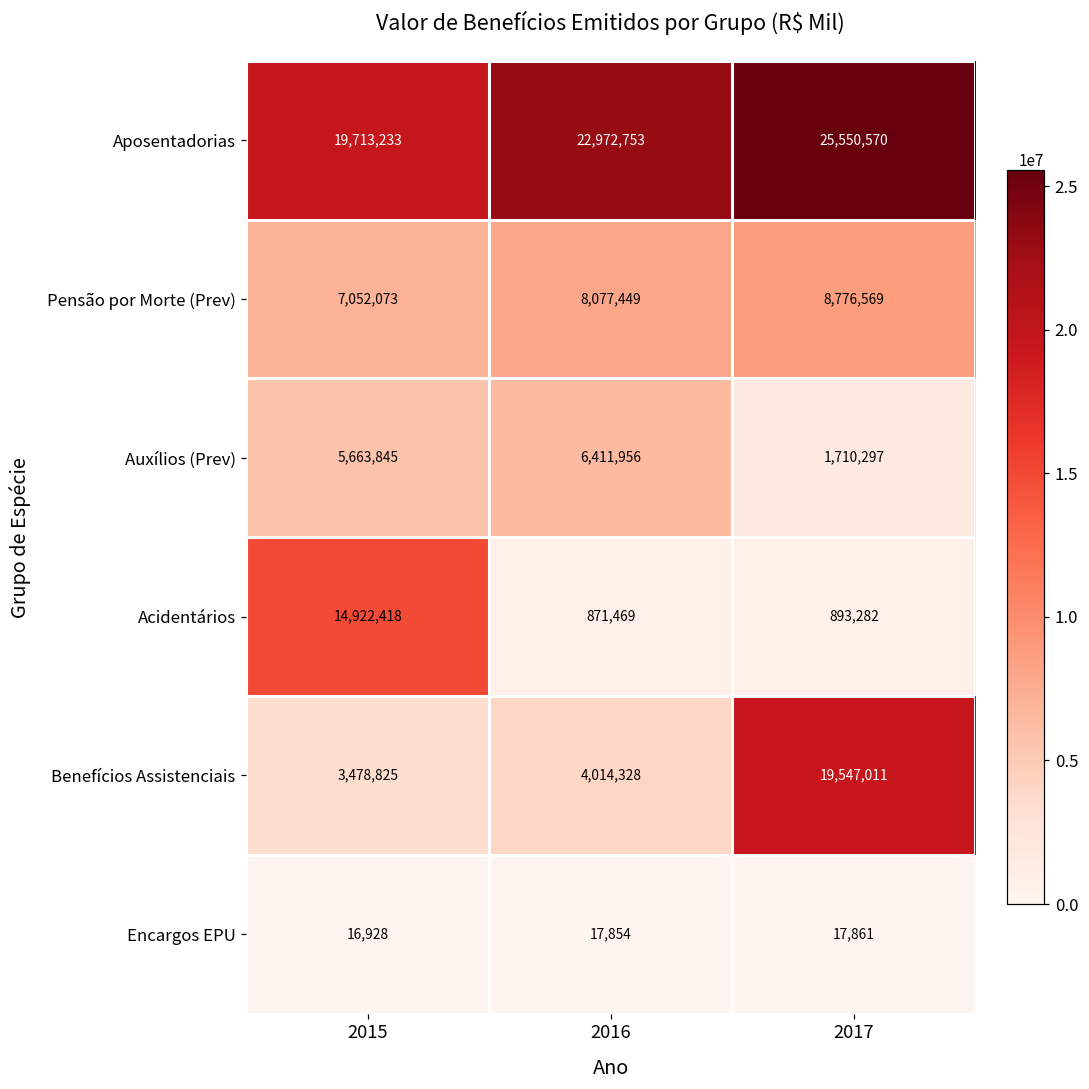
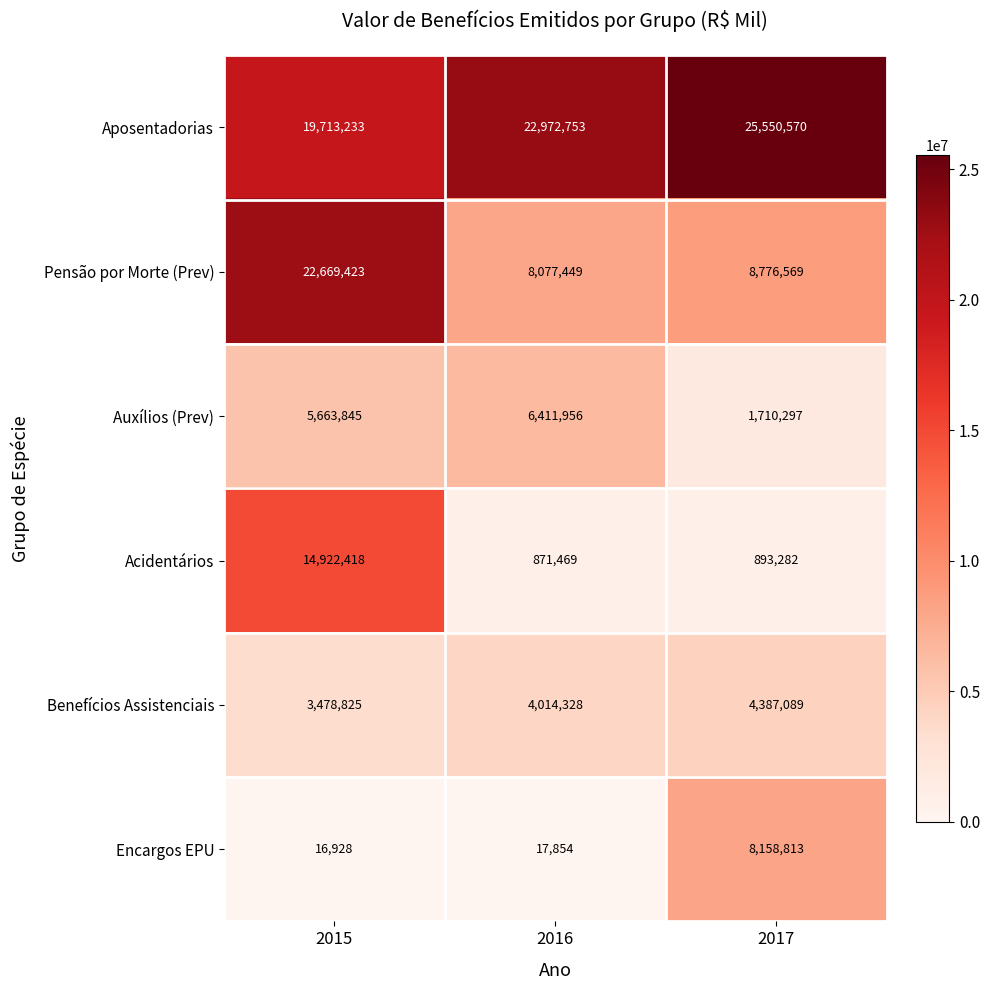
  {
    "Aposentadorias": {
      "2015": "19,713,233",
      "2016": "22,972,753",
      "2017": "25,550,570"
    },
    "Pensão por Morte (Prev)": {
-     "2015": "7,052,073",
+     "2015": "22,669,423",
      "2016": "8,077,449",
      "2017": "8,776,569"
    },
    "Auxílios (Prev)": {
      "2015": "5,663,845",
      "2016": "6,411,956",
      "2017": "1,710,297"
    },
    "Acidentários": {
      "2015": "14,922,418",
      "2016": "871,469",
      "2017": "893,282"
    },
    "Benefícios Assistenciais": {
      "2015": "3,478,825",
      "2016": "4,014,328",
-     "2017": "19,547,011"
+     "2017": "4,387,089"
    },
    "Encargos EPU": {
      "2015": "16,928",
      "2016": "17,854",
-     "2017": "17,861"
+     "2017": "8,158,813"
    }
  }
